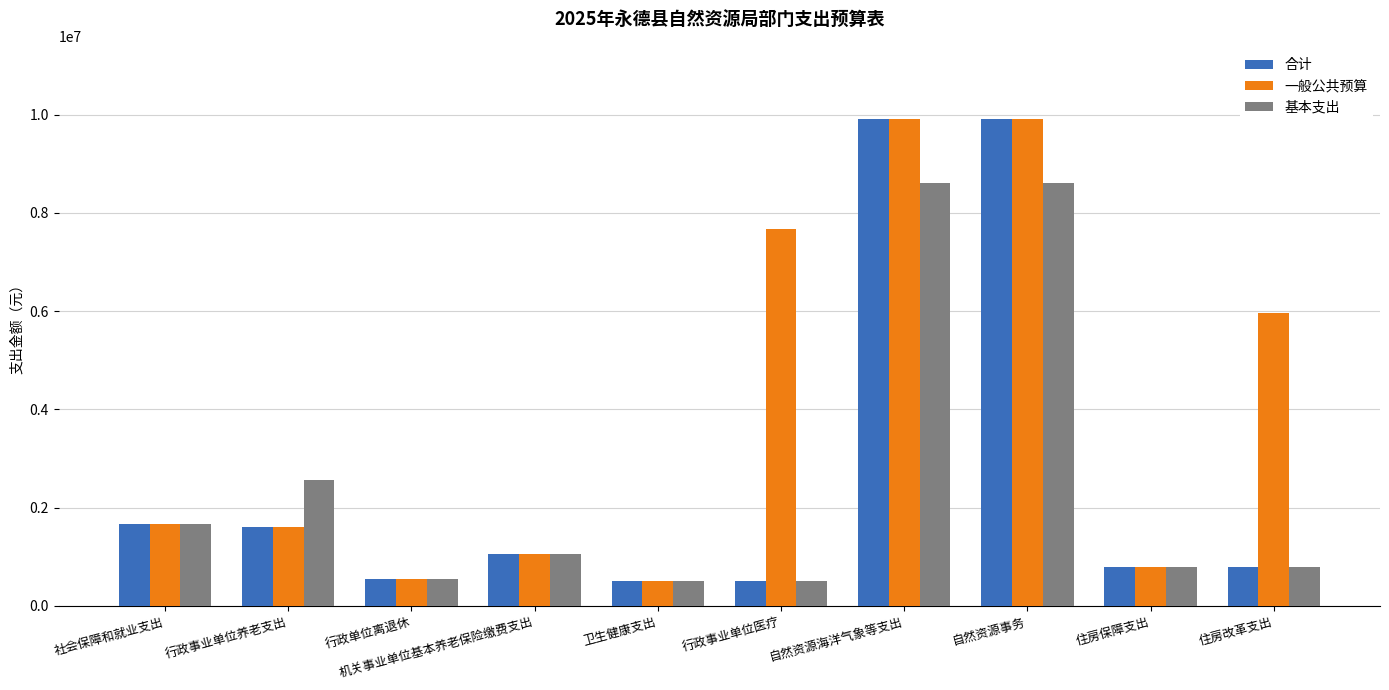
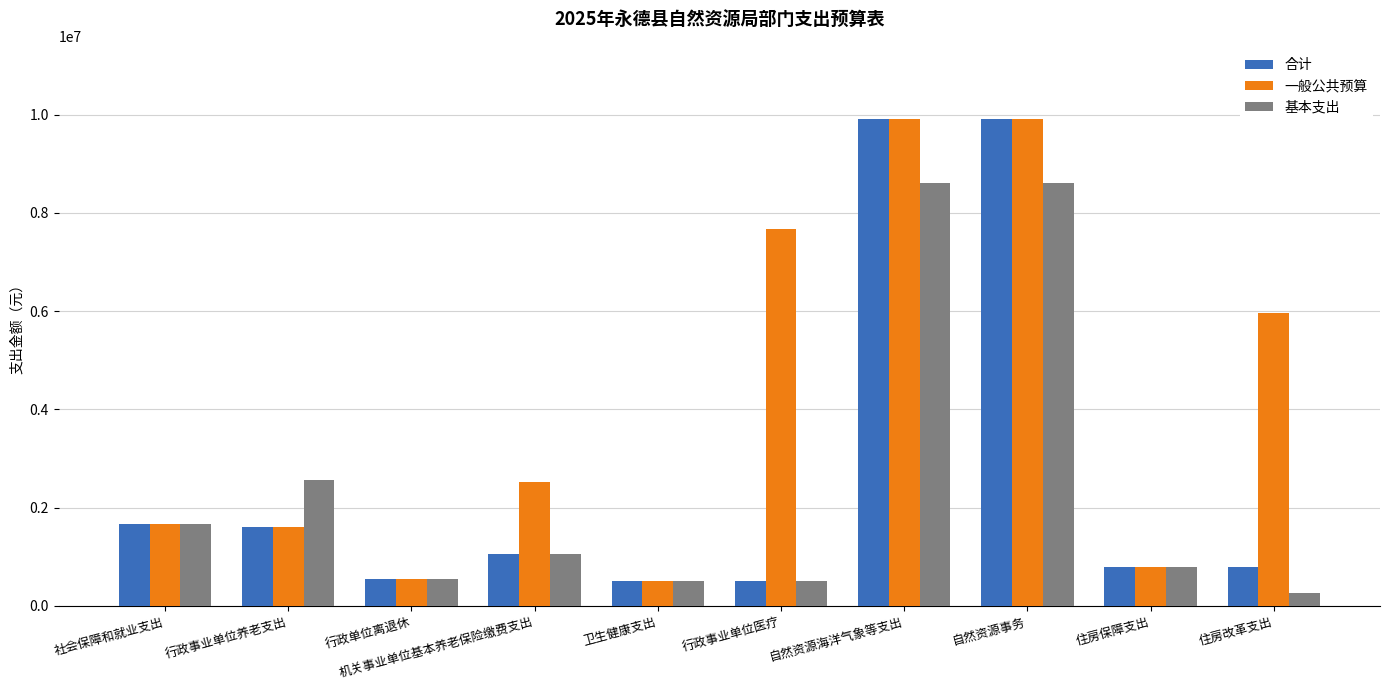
  {
    "合计": {
      "社会保障和就业支出": 1700000,
      "行政事业单位养老支出": 1600000,
      "行政单位离退休": 600000,
      "机关事业单位基本养老保险缴费支出": 1100000,
      "卫生健康支出": 500000,
      "行政事业单位医疗": 500000,
      "自然资源海洋气象等支出": 9900000,
      "自然资源事务": 9900000,
      "住房保障支出": 800000,
      "住房改革支出": 800000
    },
    "一般公共预算": {
      "社会保障和就业支出": 1700000,
      "行政事业单位养老支出": 1600000,
      "行政单位离退休": 600000,
-     "机关事业单位基本养老保险缴费支出": 1100000,
+     "机关事业单位基本养老保险缴费支出": 2500000,
      "卫生健康支出": 500000,
      "行政事业单位医疗": 7700000,
      "自然资源海洋气象等支出": 9900000,
      "自然资源事务": 9900000,
      "住房保障支出": 800000,
      "住房改革支出": 6000000
    },
    "基本支出": {
      "社会保障和就业支出": 1700000,
      "行政事业单位养老支出": 2600000,
      "行政单位离退休": 600000,
      "机关事业单位基本养老保险缴费支出": 1100000,
      "卫生健康支出": 500000,
      "行政事业单位医疗": 500000,
      "自然资源海洋气象等支出": 8600000,
      "自然资源事务": 8600000,
      "住房保障支出": 800000,
-     "住房改革支出": 800000
+     "住房改革支出": 300000
    }
  }
